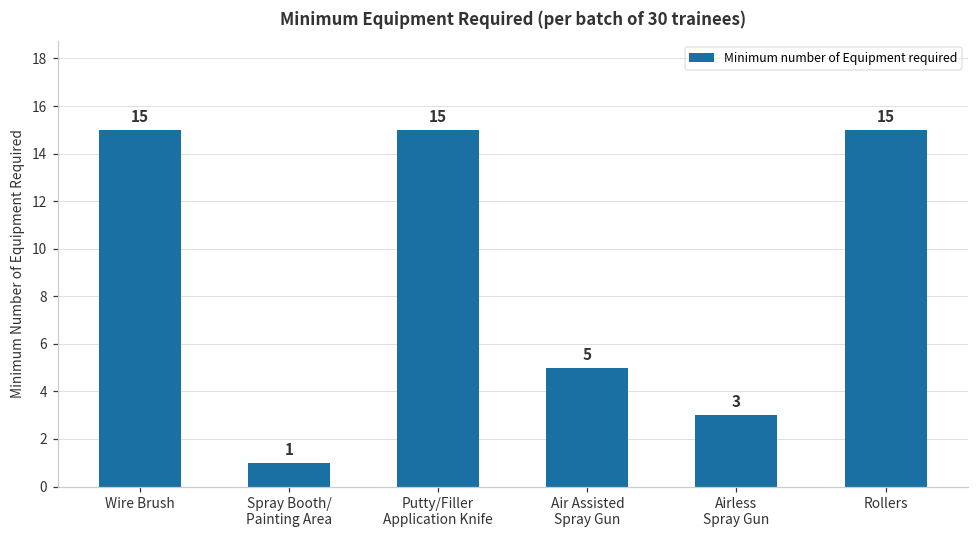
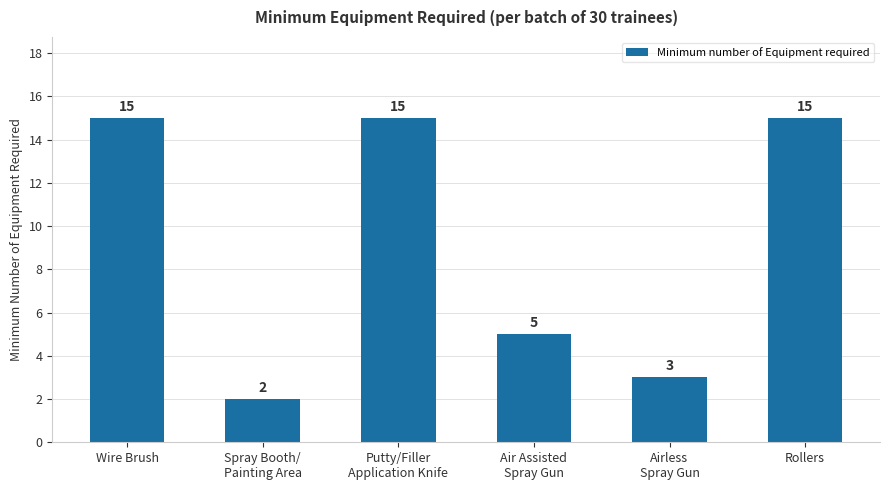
  {
    "Wire Brush": 15,
-   "Spray Booth/ Painting Area": 1,
+   "Spray Booth/ Painting Area": 2,
    "Putty/Filler Application Knife": 15,
    "Air Assisted Spray Gun": 5,
    "Airless Spray Gun": 3,
    "Rollers": 15
  }
